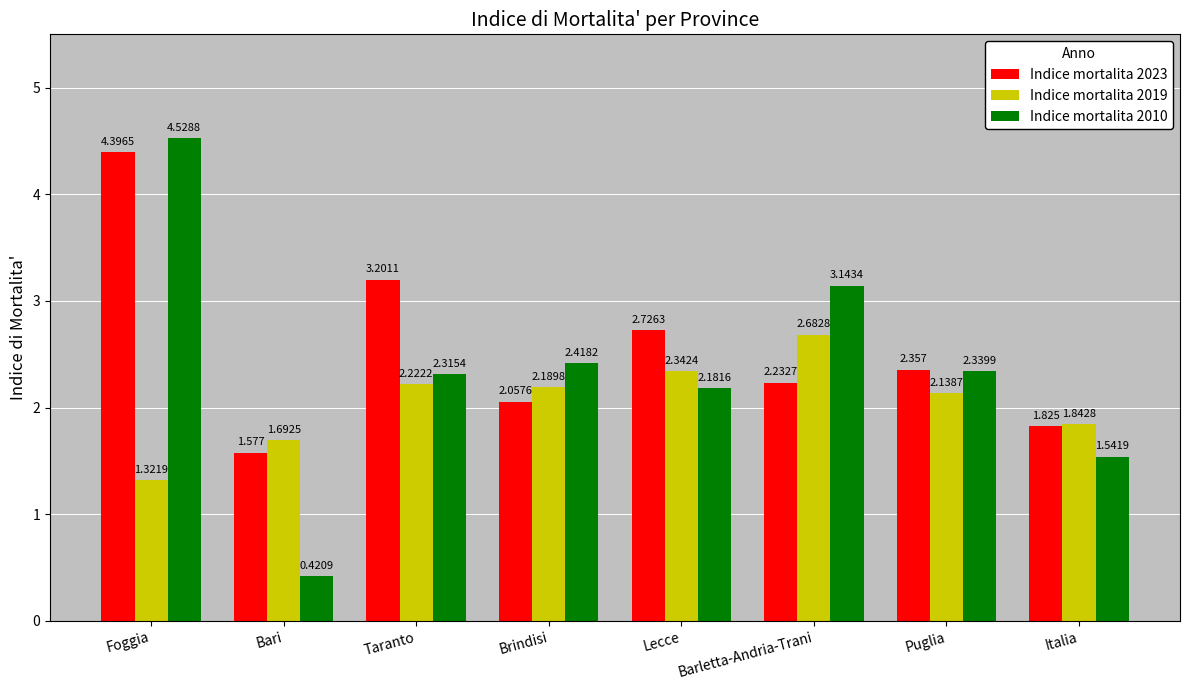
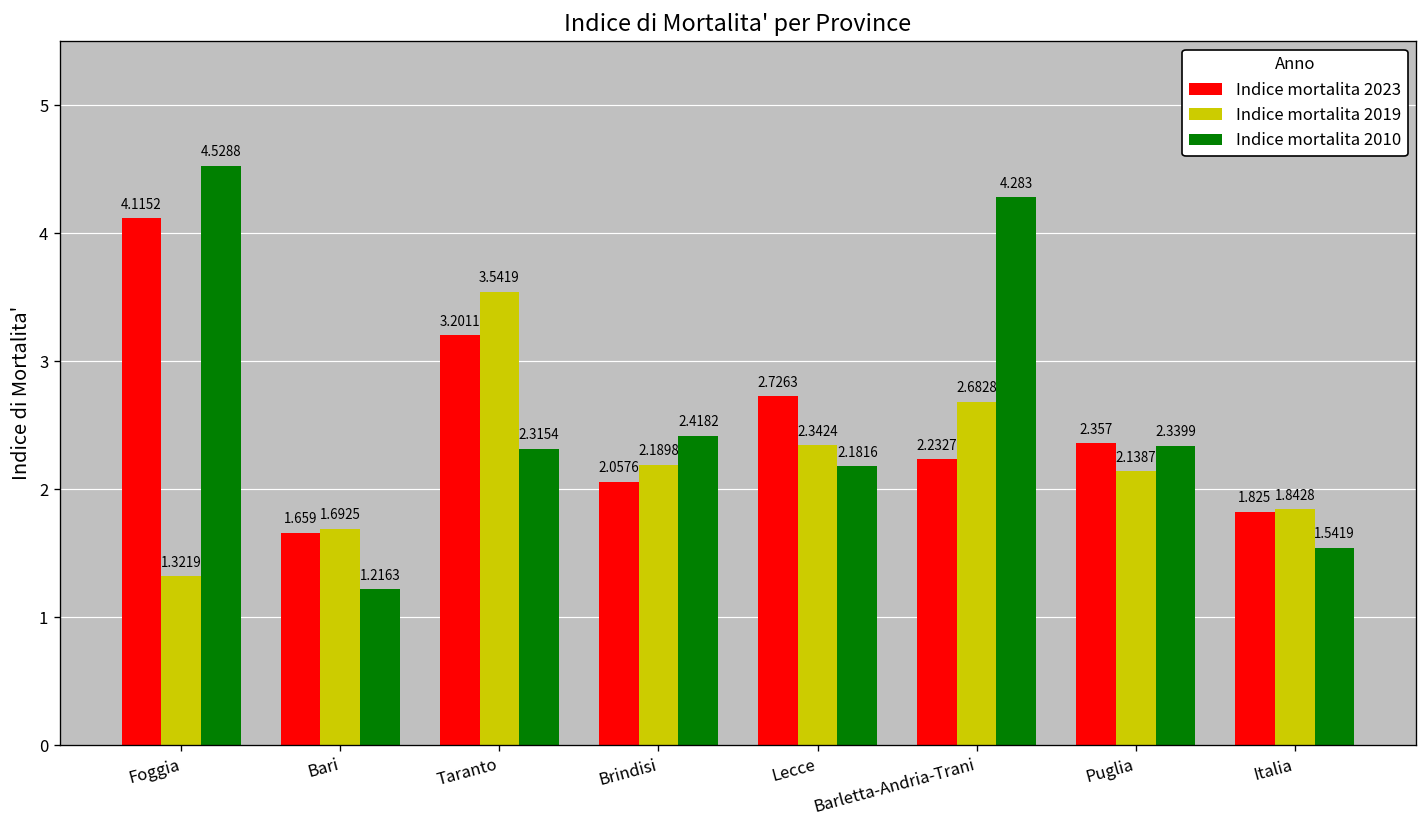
  {
    "Indice mortalita 2023": {
-     "Foggia": 4.3965,
-     "Bari": 1.577,
+     "Foggia": 4.1152,
+     "Bari": 1.659,
      "Taranto": 3.2011,
      "Brindisi": 2.0576,
      "Lecce": 2.7263,
      "Barletta-Andria-Trani": 2.2327,
      "Puglia": 2.357,
      "Italia": 1.825
    },
    "Indice mortalita 2019": {
      "Foggia": 1.3219,
      "Bari": 1.6925,
-     "Taranto": 2.2222,
+     "Taranto": 3.5419,
      "Brindisi": 2.1898,
      "Lecce": 2.3424,
      "Barletta-Andria-Trani": 2.6828,
      "Puglia": 2.1387,
      "Italia": 1.8428
    },
    "Indice mortalita 2010": {
      "Foggia": 4.5288,
-     "Bari": 0.4209,
+     "Bari": 1.2163,
      "Taranto": 2.3154,
      "Brindisi": 2.4182,
      "Lecce": 2.1816,
-     "Barletta-Andria-Trani": 3.1434,
+     "Barletta-Andria-Trani": 4.283,
      "Puglia": 2.3399,
      "Italia": 1.5419
    }
  }
